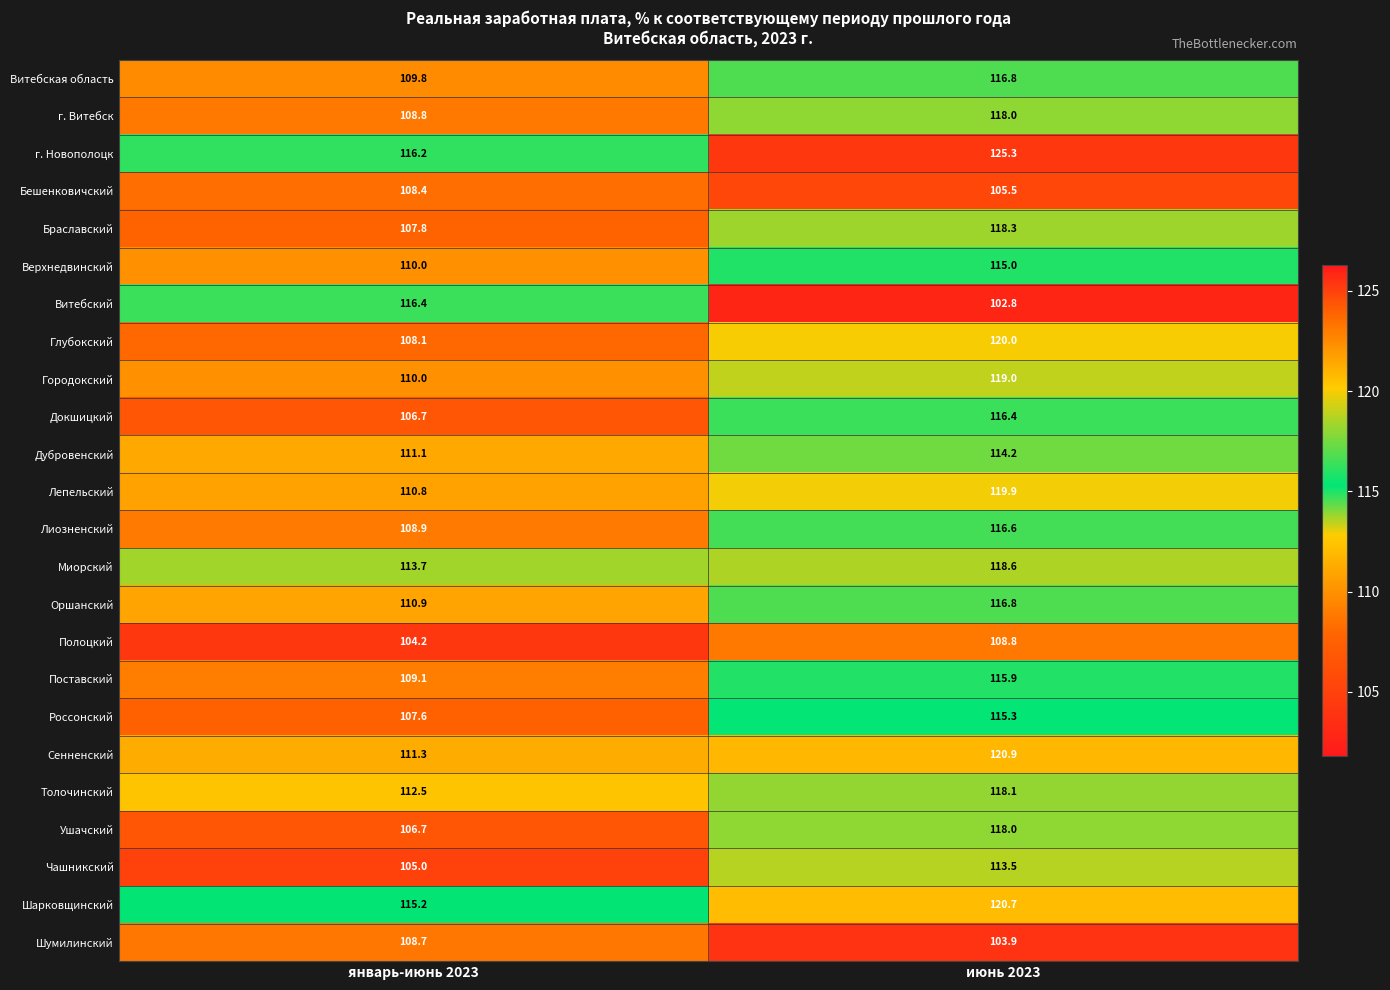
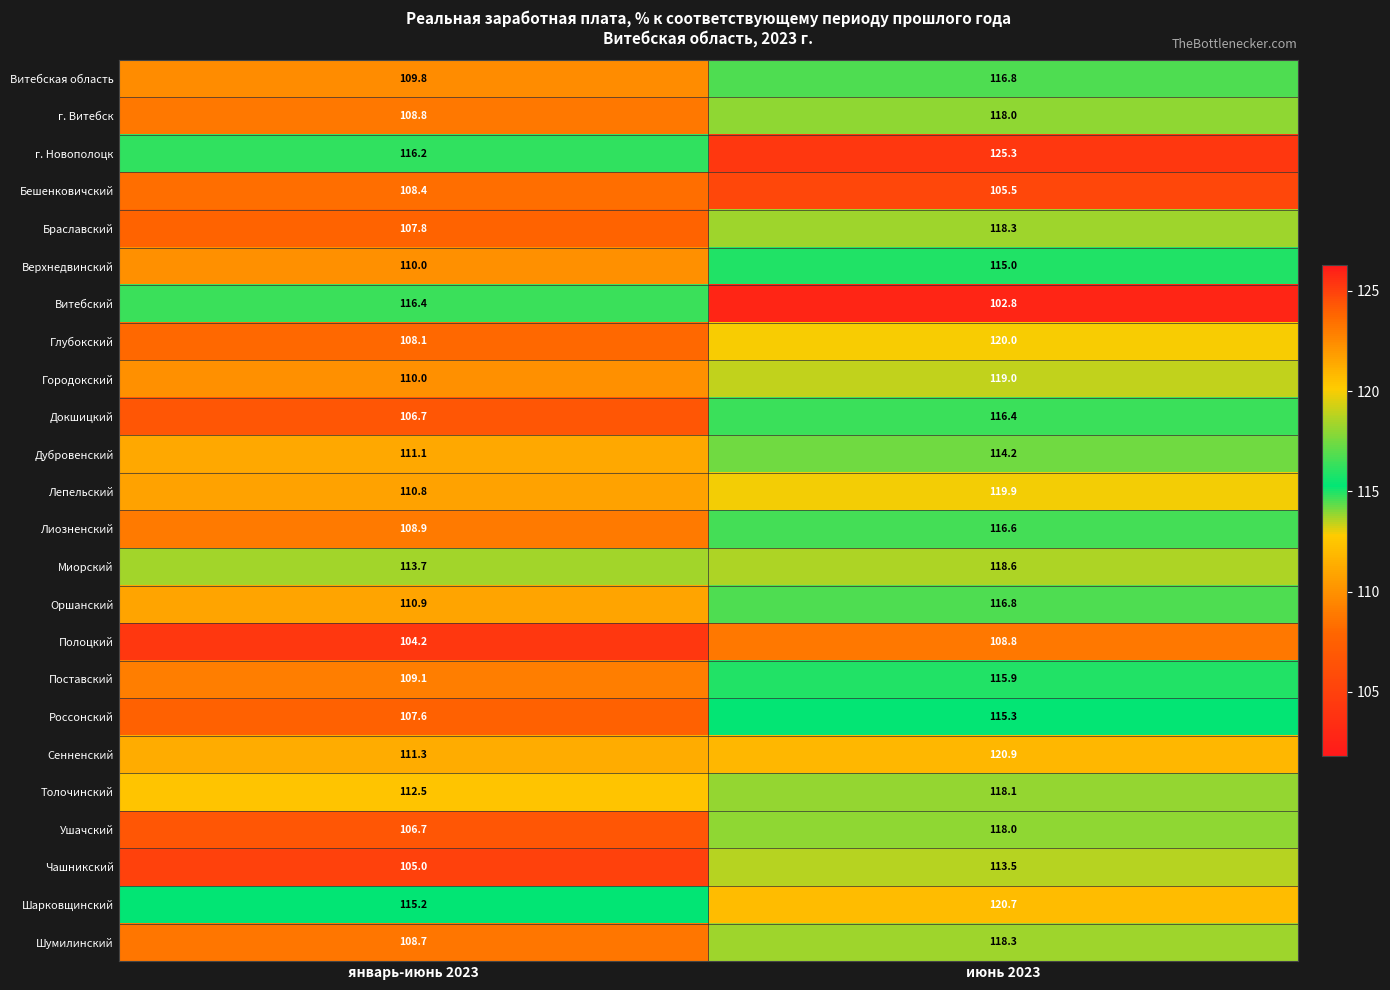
  {
    "Витебская область": {
      "январь-июнь 2023": 109.8,
      "июнь 2023": 116.8
    },
    "г. Витебск": {
      "январь-июнь 2023": 108.8,
      "июнь 2023": 118.0
    },
    "г. Новополоцк": {
      "январь-июнь 2023": 116.2,
      "июнь 2023": 125.3
    },
    "Бешенковичский": {
      "январь-июнь 2023": 108.4,
      "июнь 2023": 105.5
    },
    "Браславский": {
      "январь-июнь 2023": 107.8,
      "июнь 2023": 118.3
    },
    "Верхнедвинский": {
      "январь-июнь 2023": 110.0,
      "июнь 2023": 115.0
    },
    "Витебский": {
      "январь-июнь 2023": 116.4,
      "июнь 2023": 102.8
    },
    "Глубокский": {
      "январь-июнь 2023": 108.1,
      "июнь 2023": 120.0
    },
    "Городокский": {
      "январь-июнь 2023": 110.0,
      "июнь 2023": 119.0
    },
    "Докшицкий": {
      "январь-июнь 2023": 106.7,
      "июнь 2023": 116.4
    },
    "Дубровенский": {
      "январь-июнь 2023": 111.1,
      "июнь 2023": 114.2
    },
    "Лепельский": {
      "январь-июнь 2023": 110.8,
      "июнь 2023": 119.9
    },
    "Лиозненский": {
      "январь-июнь 2023": 108.9,
      "июнь 2023": 116.6
    },
    "Миорский": {
      "январь-июнь 2023": 113.7,
      "июнь 2023": 118.6
    },
    "Оршанский": {
      "январь-июнь 2023": 110.9,
      "июнь 2023": 116.8
    },
    "Полоцкий": {
      "январь-июнь 2023": 104.2,
      "июнь 2023": 108.8
    },
    "Поставский": {
      "январь-июнь 2023": 109.1,
      "июнь 2023": 115.9
    },
    "Россонский": {
      "январь-июнь 2023": 107.6,
      "июнь 2023": 115.3
    },
    "Сенненский": {
      "январь-июнь 2023": 111.3,
      "июнь 2023": 120.9
    },
    "Толочинский": {
      "январь-июнь 2023": 112.5,
      "июнь 2023": 118.1
    },
    "Ушачский": {
      "январь-июнь 2023": 106.7,
      "июнь 2023": 118.0
    },
    "Чашникский": {
      "январь-июнь 2023": 105.0,
      "июнь 2023": 113.5
    },
    "Шарковщинский": {
      "январь-июнь 2023": 115.2,
      "июнь 2023": 120.7
    },
    "Шумилинский": {
      "январь-июнь 2023": 108.7,
-     "июнь 2023": 103.9
+     "июнь 2023": 118.3
    }
  }
